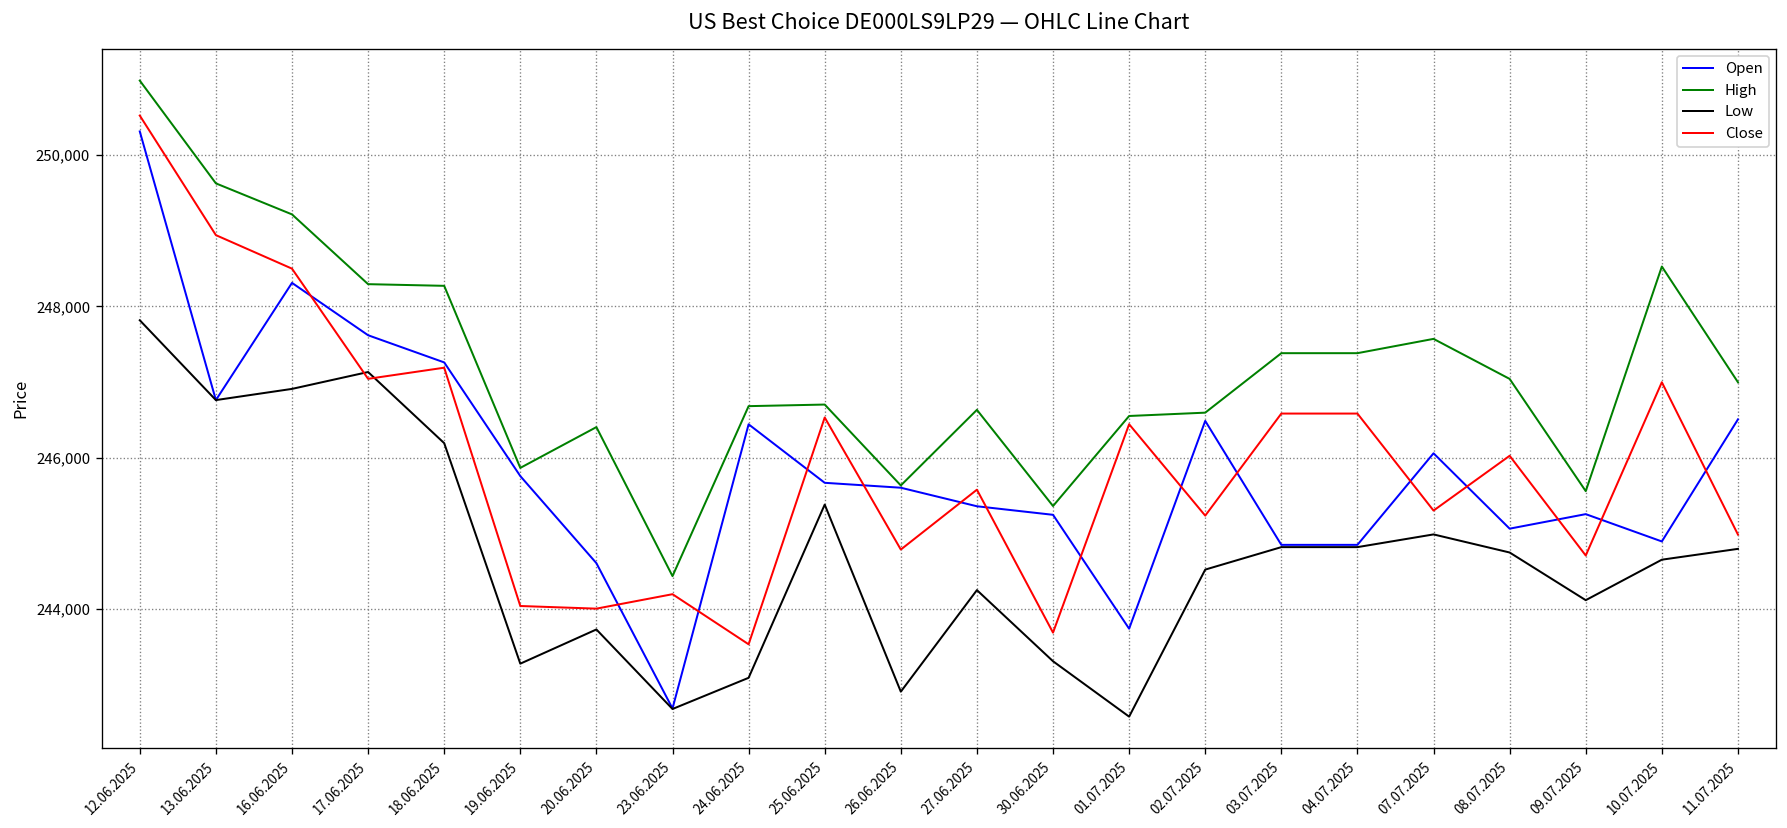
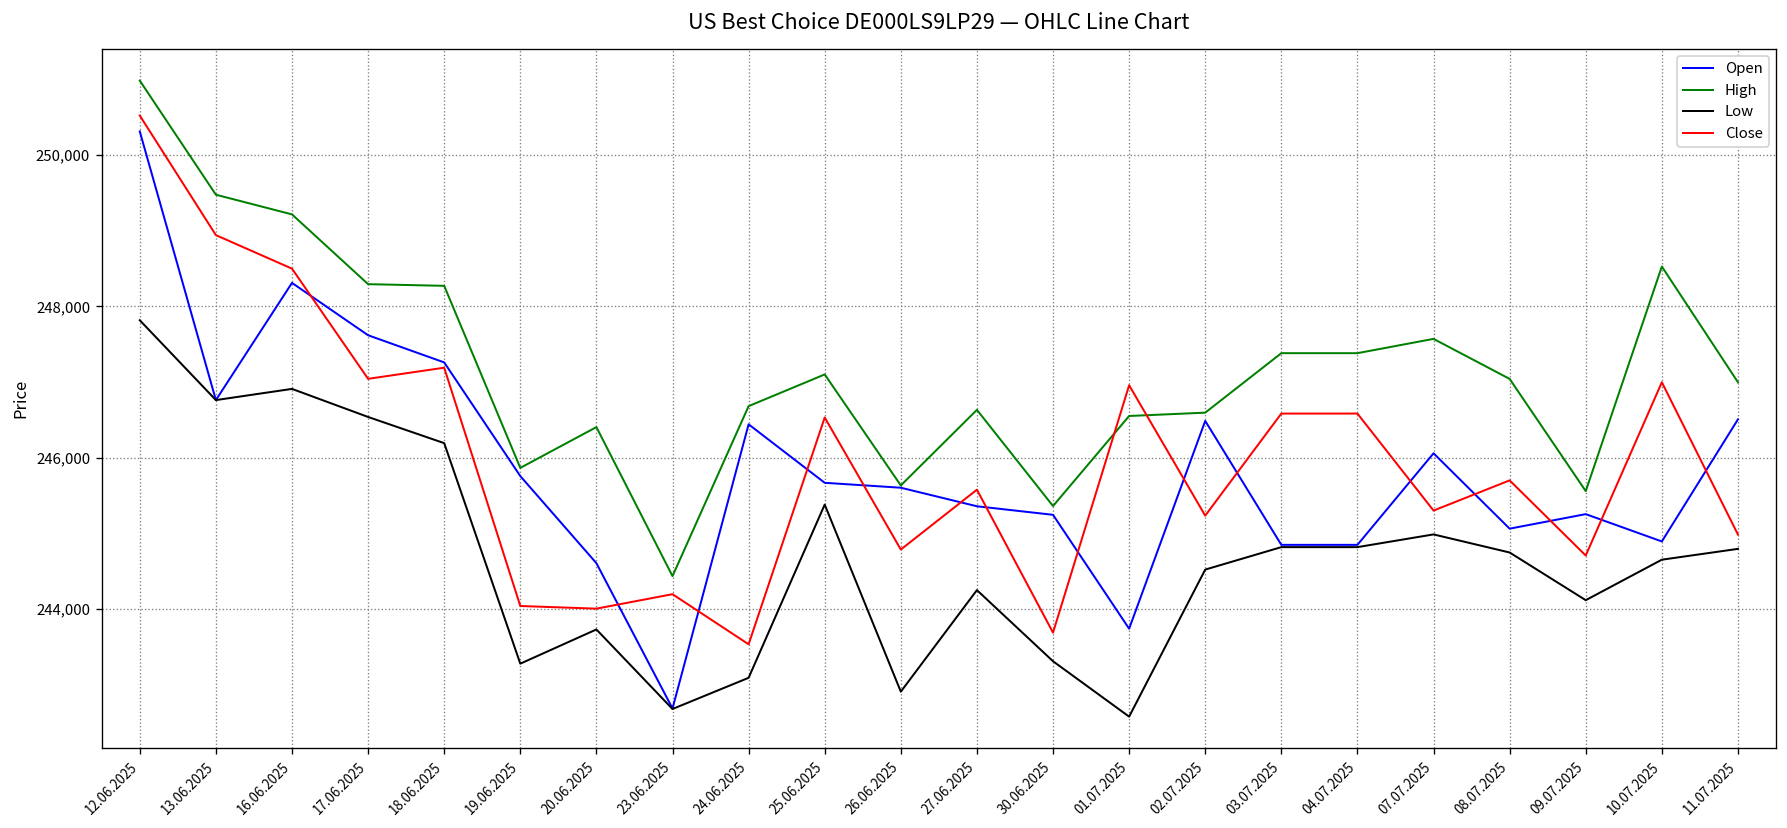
  {
    "Open": {
      "12.06.2025": "250,300",
      "16.06.2025": "248,300",
      "17.06.2025": "247,600",
      "18.06.2025": "247,300",
      "19.06.2025": "245,800",
      "20.06.2025": "244,600",
      "24.06.2025": "246,400",
      "25.06.2025": "245,700",
      "27.06.2025": "245,400",
      "30.06.2025": "245,200",
      "01.07.2025": "243,700",
      "02.07.2025": "246,500",
      "07.07.2025": "246,100",
      "08.07.2025": "245,100",
      "09.07.2025": "245,300",
      "10.07.2025": "244,900",
      "11.07.2025": "246,500"
    },
    "High": {
      "12.06.2025": "251,000",
-     "13.06.2025": "249,600",
+     "13.06.2025": "249,500",
      "16.06.2025": "249,200",
      "17.06.2025": "248,300",
      "18.06.2025": "248,300",
      "19.06.2025": "245,900",
      "20.06.2025": "246,400",
      "23.06.2025": "244,400",
      "24.06.2025": "246,700",
-     "25.06.2025": "246,700",
+     "25.06.2025": "247,100",
      "27.06.2025": "246,600",
      "30.06.2025": "245,400",
      "01.07.2025": "246,600",
      "02.07.2025": "246,600",
      "03.07.2025": "247,400",
      "04.07.2025": "247,400",
      "07.07.2025": "247,600",
      "08.07.2025": "247,000",
      "09.07.2025": "245,600",
      "10.07.2025": "248,500",
      "11.07.2025": "247,000"
    },
    "Low": {
      "12.06.2025": "247,800",
      "16.06.2025": "246,900",
-     "17.06.2025": "247,100",
+     "17.06.2025": "246,500",
      "18.06.2025": "246,200",
      "19.06.2025": "243,300",
      "20.06.2025": "243,700",
      "24.06.2025": "243,100",
      "25.06.2025": "245,400",
      "26.06.2025": "242,900",
      "27.06.2025": "244,300",
      "30.06.2025": "243,300",
      "01.07.2025": "242,600",
      "02.07.2025": "244,500",
      "07.07.2025": "245,000",
      "08.07.2025": "244,700",
      "09.07.2025": "244,100",
      "10.07.2025": "244,700",
      "11.07.2025": "244,800"
    },
    "Close": {
      "12.06.2025": "250,500",
      "13.06.2025": "248,900",
      "16.06.2025": "248,500",
      "17.06.2025": "247,000",
      "18.06.2025": "247,200",
      "19.06.2025": "244,000",
      "20.06.2025": "244,000",
      "23.06.2025": "244,200",
      "24.06.2025": "243,500",
      "25.06.2025": "246,500",
      "26.06.2025": "244,800",
      "27.06.2025": "245,600",
      "30.06.2025": "243,700",
-     "01.07.2025": "246,400",
+     "01.07.2025": "247,000",
      "02.07.2025": "245,200",
      "03.07.2025": "246,600",
      "04.07.2025": "246,600",
      "07.07.2025": "245,300",
-     "08.07.2025": "246,000",
+     "08.07.2025": "245,700",
      "09.07.2025": "244,700",
      "10.07.2025": "247,000",
      "11.07.2025": "245,000"
    }
  }
